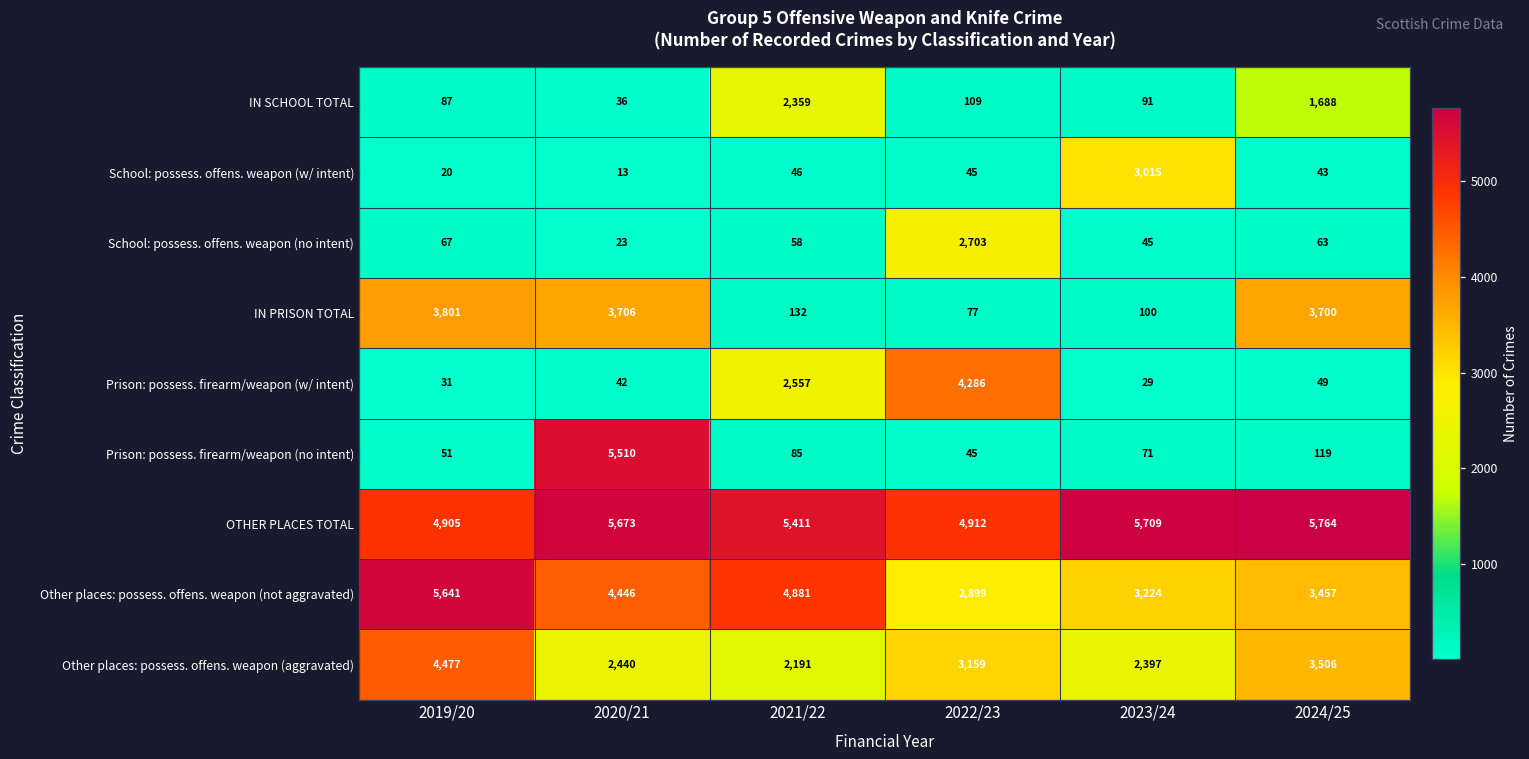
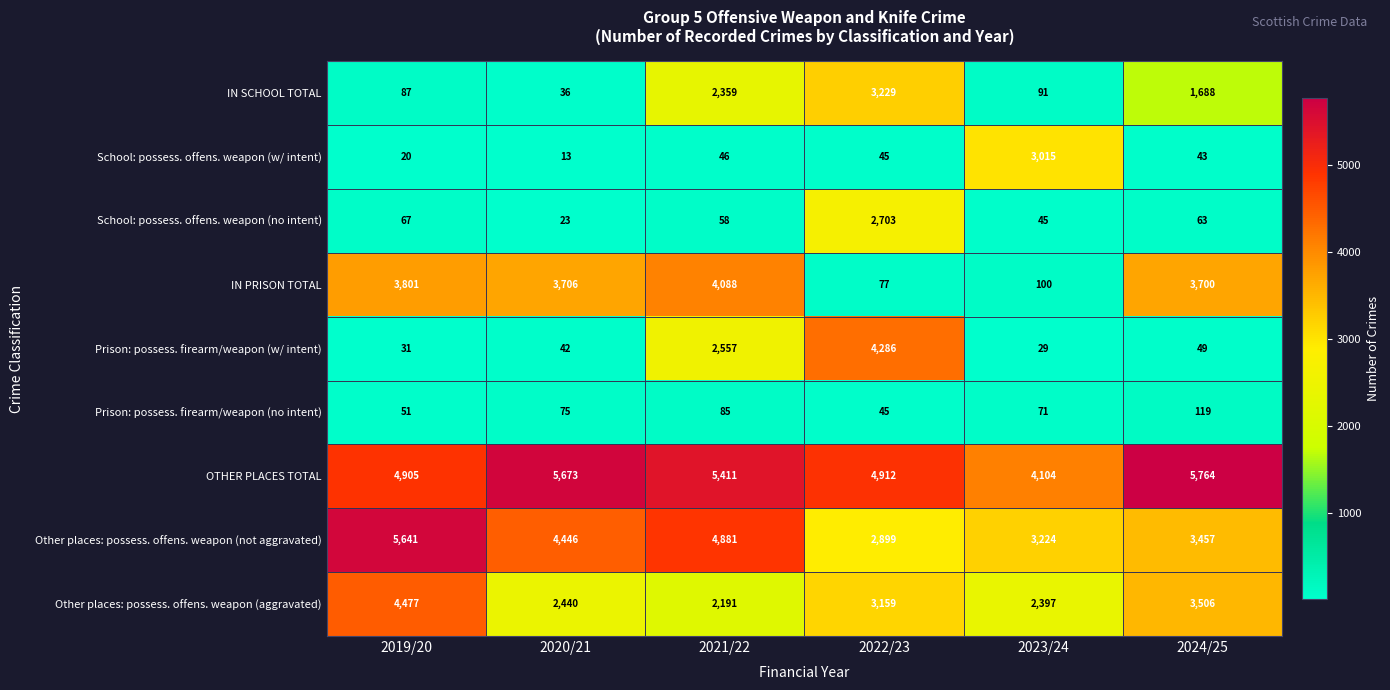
  {
    "IN SCHOOL TOTAL": {
      "2019/20": "87",
      "2020/21": "36",
      "2021/22": "2,359",
-     "2022/23": "109",
+     "2022/23": "3,229",
      "2023/24": "91",
      "2024/25": "1,688"
    },
    "School: possess. offens. weapon (w/ intent)": {
      "2019/20": "20",
      "2020/21": "13",
      "2021/22": "46",
      "2022/23": "45",
      "2023/24": "3,015",
      "2024/25": "43"
    },
    "School: possess. offens. weapon (no intent)": {
      "2019/20": "67",
      "2020/21": "23",
      "2021/22": "58",
      "2022/23": "2,703",
      "2023/24": "45",
      "2024/25": "63"
    },
    "IN PRISON TOTAL": {
      "2019/20": "3,801",
      "2020/21": "3,706",
-     "2021/22": "132",
+     "2021/22": "4,088",
      "2022/23": "77",
      "2023/24": "100",
      "2024/25": "3,700"
    },
    "Prison: possess. firearm/weapon (w/ intent)": {
      "2019/20": "31",
      "2020/21": "42",
      "2021/22": "2,557",
      "2022/23": "4,286",
      "2023/24": "29",
      "2024/25": "49"
    },
    "Prison: possess. firearm/weapon (no intent)": {
      "2019/20": "51",
-     "2020/21": "5,510",
+     "2020/21": "75",
      "2021/22": "85",
      "2022/23": "45",
      "2023/24": "71",
      "2024/25": "119"
    },
    "OTHER PLACES TOTAL": {
      "2019/20": "4,905",
      "2020/21": "5,673",
      "2021/22": "5,411",
      "2022/23": "4,912",
-     "2023/24": "5,709",
+     "2023/24": "4,104",
      "2024/25": "5,764"
    },
    "Other places: possess. offens. weapon (not aggravated)": {
      "2019/20": "5,641",
      "2020/21": "4,446",
      "2021/22": "4,881",
      "2022/23": "2,899",
      "2023/24": "3,224",
      "2024/25": "3,457"
    },
    "Other places: possess. offens. weapon (aggravated)": {
      "2019/20": "4,477",
      "2020/21": "2,440",
      "2021/22": "2,191",
      "2022/23": "3,159",
      "2023/24": "2,397",
      "2024/25": "3,506"
    }
  }
